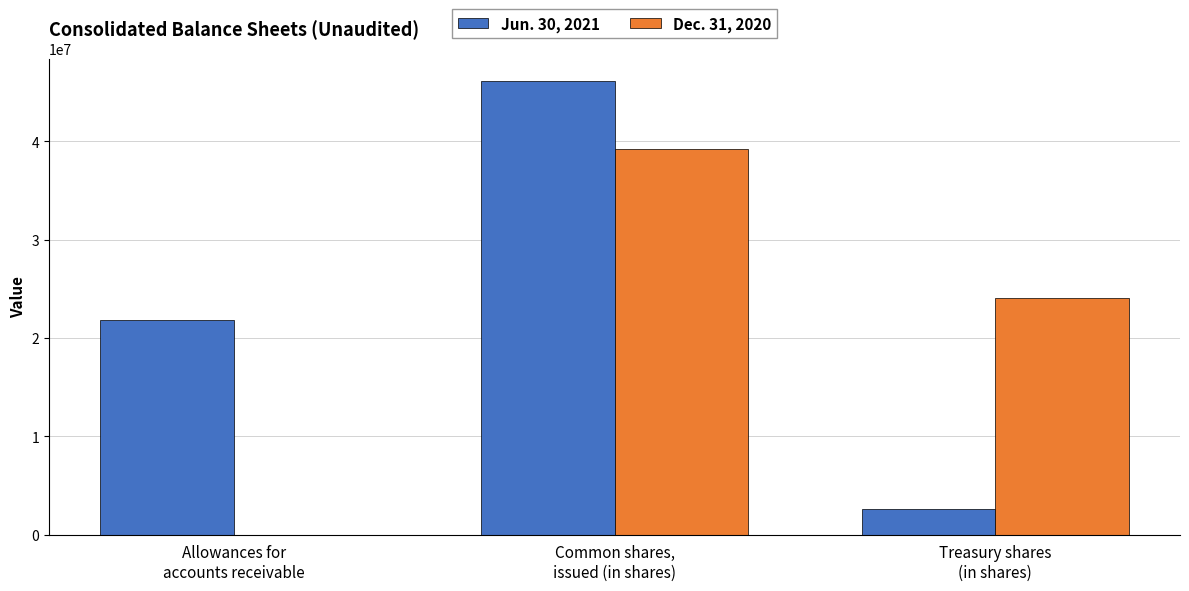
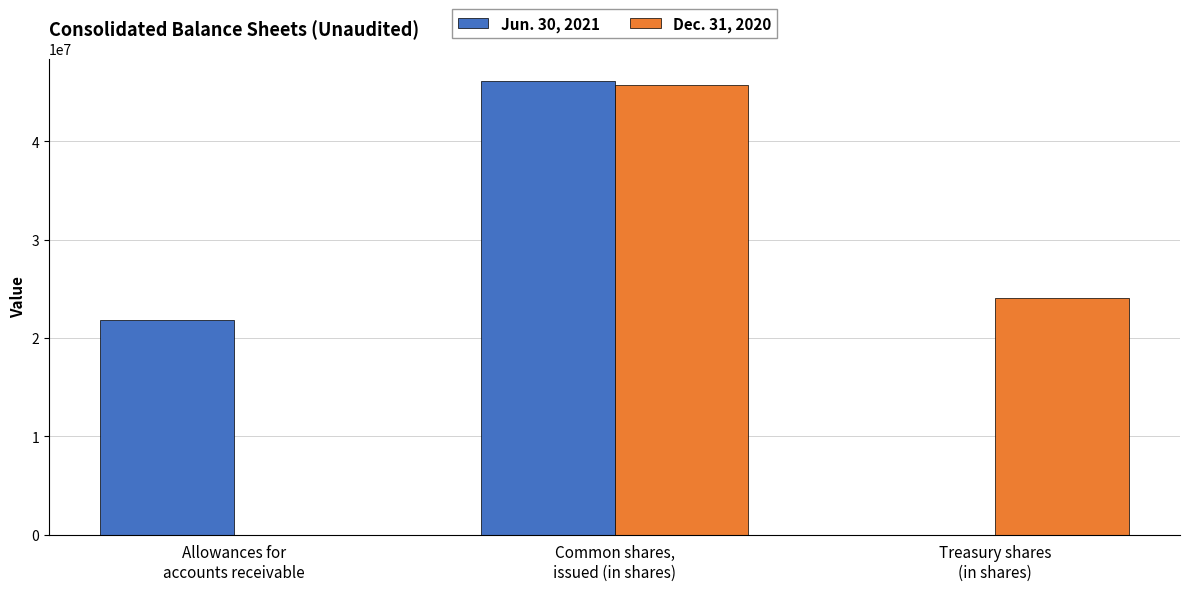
  {
    "Jun. 30, 2021": {
      "Allowances for accounts receivable": 22000000,
      "Common shares, issued (in shares)": 46000000,
-     "Treasury shares (in shares)": 3000000
+     "Treasury shares (in shares)": 0
    },
    "Dec. 31, 2020": {
-     "Common shares, issued (in shares)": 39000000,
+     "Common shares, issued (in shares)": 46000000,
      "Treasury shares (in shares)": 24000000
    }
  }
